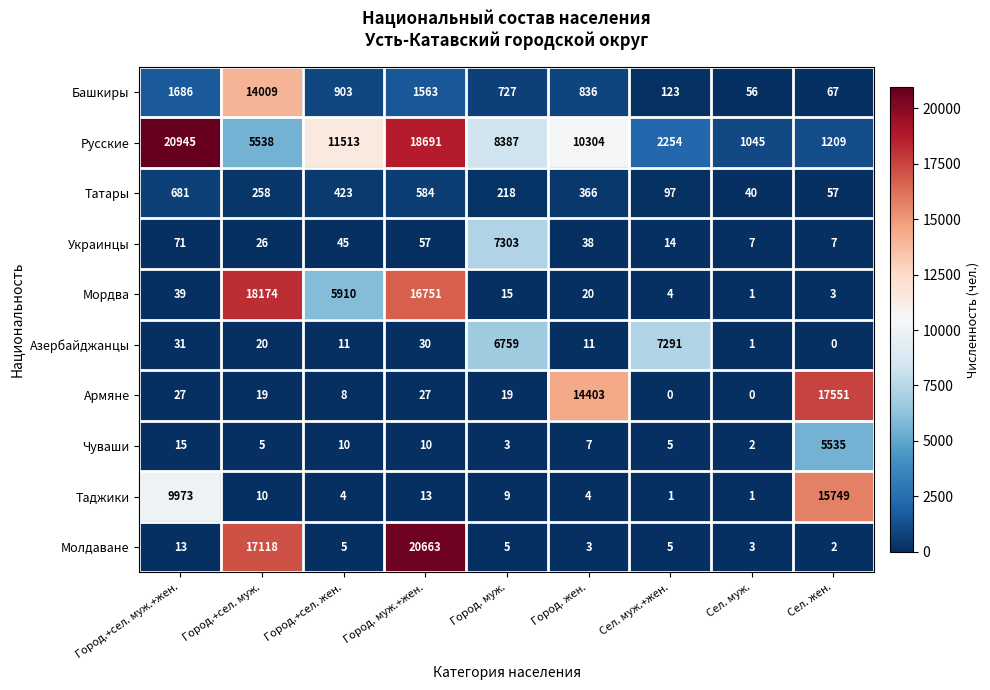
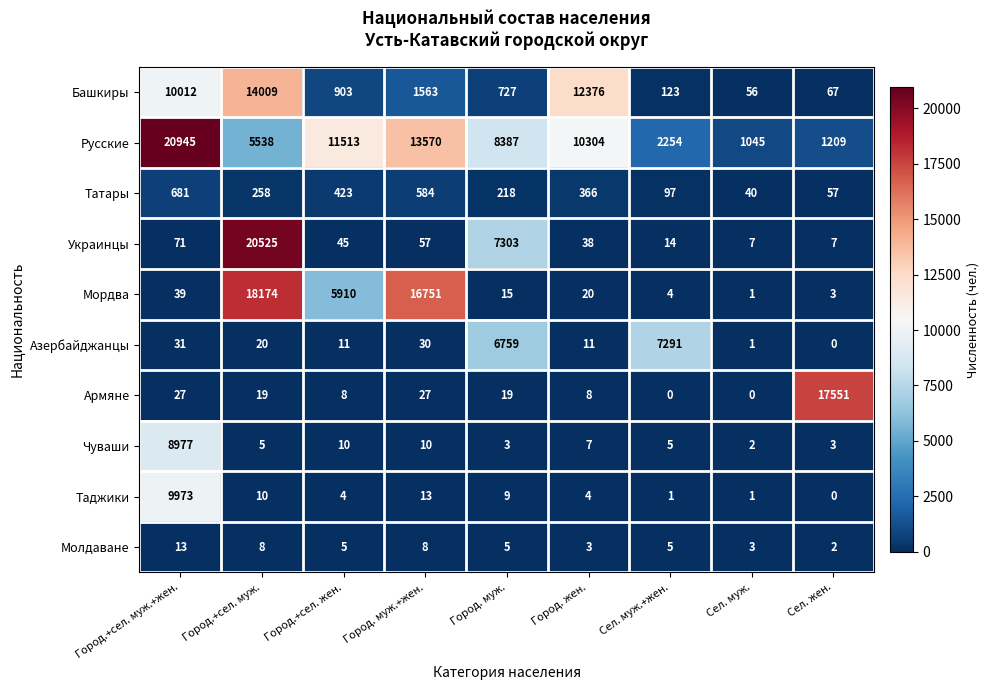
  {
    "Башкиры": {
-     "Город.+сел. муж.+жен.": 1686,
+     "Город.+сел. муж.+жен.": 10012,
      "Город.+сел. муж.": 14009,
      "Город.+сел. жен.": 903,
      "Город. муж.+жен.": 1563,
      "Город. муж.": 727,
-     "Город. жен.": 836,
+     "Город. жен.": 12376,
      "Сел. муж.+жен.": 123,
      "Сел. муж.": 56,
      "Сел. жен.": 67
    },
    "Русские": {
      "Город.+сел. муж.+жен.": 20945,
      "Город.+сел. муж.": 5538,
      "Город.+сел. жен.": 11513,
-     "Город. муж.+жен.": 18691,
+     "Город. муж.+жен.": 13570,
      "Город. муж.": 8387,
      "Город. жен.": 10304,
      "Сел. муж.+жен.": 2254,
      "Сел. муж.": 1045,
      "Сел. жен.": 1209
    },
    "Татары": {
      "Город.+сел. муж.+жен.": 681,
      "Город.+сел. муж.": 258,
      "Город.+сел. жен.": 423,
      "Город. муж.+жен.": 584,
      "Город. муж.": 218,
      "Город. жен.": 366,
      "Сел. муж.+жен.": 97,
      "Сел. муж.": 40,
      "Сел. жен.": 57
    },
    "Украинцы": {
      "Город.+сел. муж.+жен.": 71,
-     "Город.+сел. муж.": 26,
+     "Город.+сел. муж.": 20525,
      "Город.+сел. жен.": 45,
      "Город. муж.+жен.": 57,
      "Город. муж.": 7303,
      "Город. жен.": 38,
      "Сел. муж.+жен.": 14,
      "Сел. муж.": 7,
      "Сел. жен.": 7
    },
    "Мордва": {
      "Город.+сел. муж.+жен.": 39,
      "Город.+сел. муж.": 18174,
      "Город.+сел. жен.": 5910,
      "Город. муж.+жен.": 16751,
      "Город. муж.": 15,
      "Город. жен.": 20,
      "Сел. муж.+жен.": 4,
      "Сел. муж.": 1,
      "Сел. жен.": 3
    },
    "Азербайджанцы": {
      "Город.+сел. муж.+жен.": 31,
      "Город.+сел. муж.": 20,
      "Город.+сел. жен.": 11,
      "Город. муж.+жен.": 30,
      "Город. муж.": 6759,
      "Город. жен.": 11,
      "Сел. муж.+жен.": 7291,
      "Сел. муж.": 1,
      "Сел. жен.": 0
    },
    "Армяне": {
      "Город.+сел. муж.+жен.": 27,
      "Город.+сел. муж.": 19,
      "Город.+сел. жен.": 8,
      "Город. муж.+жен.": 27,
      "Город. муж.": 19,
-     "Город. жен.": 14403,
+     "Город. жен.": 8,
      "Сел. муж.+жен.": 0,
      "Сел. муж.": 0,
      "Сел. жен.": 17551
    },
    "Чуваши": {
-     "Город.+сел. муж.+жен.": 15,
+     "Город.+сел. муж.+жен.": 8977,
      "Город.+сел. муж.": 5,
      "Город.+сел. жен.": 10,
      "Город. муж.+жен.": 10,
      "Город. муж.": 3,
      "Город. жен.": 7,
      "Сел. муж.+жен.": 5,
      "Сел. муж.": 2,
-     "Сел. жен.": 5535
+     "Сел. жен.": 3
    },
    "Таджики": {
      "Город.+сел. муж.+жен.": 9973,
      "Город.+сел. муж.": 10,
      "Город.+сел. жен.": 4,
      "Город. муж.+жен.": 13,
      "Город. муж.": 9,
      "Город. жен.": 4,
      "Сел. муж.+жен.": 1,
      "Сел. муж.": 1,
-     "Сел. жен.": 15749
+     "Сел. жен.": 0
    },
    "Молдаване": {
      "Город.+сел. муж.+жен.": 13,
-     "Город.+сел. муж.": 17118,
+     "Город.+сел. муж.": 8,
      "Город.+сел. жен.": 5,
-     "Город. муж.+жен.": 20663,
+     "Город. муж.+жен.": 8,
      "Город. муж.": 5,
      "Город. жен.": 3,
      "Сел. муж.+жен.": 5,
      "Сел. муж.": 3,
      "Сел. жен.": 2
    }
  }
